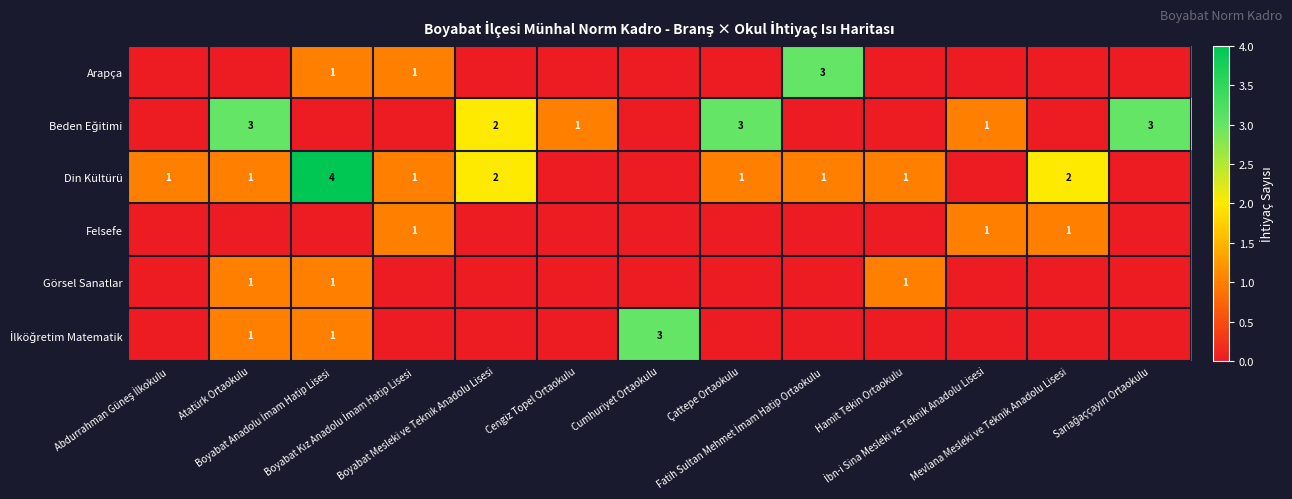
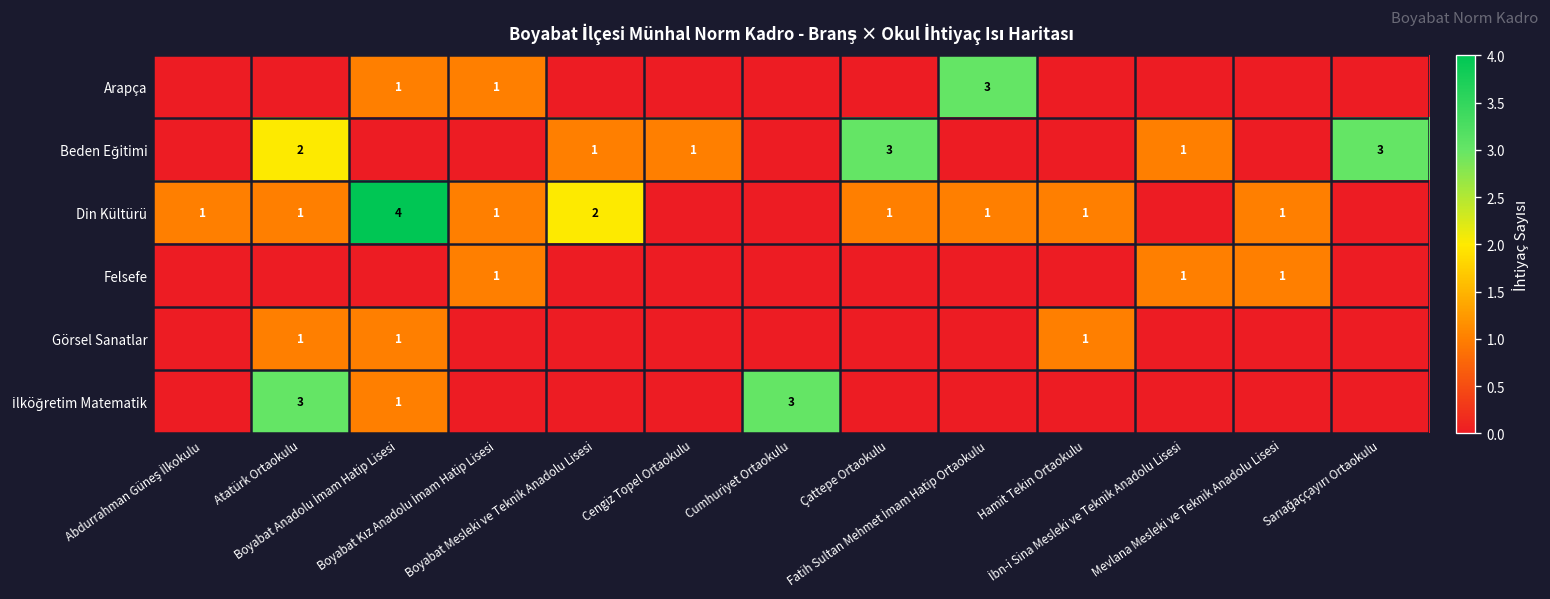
  {
    "Arapça": {
      "Boyabat Anadolu İmam Hatip Lisesi": 1,
      "Boyabat Kız Anadolu İmam Hatip Lisesi": 1,
      "Fatih Sultan Mehmet İmam Hatip Ortaokulu": 3
    },
    "Beden Eğitimi": {
-     "Atatürk Ortaokulu": 3,
-     "Boyabat Mesleki ve Teknik Anadolu Lisesi": 2,
+     "Atatürk Ortaokulu": 2,
+     "Boyabat Mesleki ve Teknik Anadolu Lisesi": 1,
      "Cengiz Topel Ortaokulu": 1,
      "Çattepe Ortaokulu": 3,
      "İbn-i Sina Mesleki ve Teknik Anadolu Lisesi": 1,
      "Sarıağaççayırı Ortaokulu": 3
    },
    "Din Kültürü": {
      "Abdurrahman Güneş İlkokulu": 1,
      "Atatürk Ortaokulu": 1,
      "Boyabat Anadolu İmam Hatip Lisesi": 4,
      "Boyabat Kız Anadolu İmam Hatip Lisesi": 1,
      "Boyabat Mesleki ve Teknik Anadolu Lisesi": 2,
      "Çattepe Ortaokulu": 1,
      "Fatih Sultan Mehmet İmam Hatip Ortaokulu": 1,
      "Hamit Tekin Ortaokulu": 1,
-     "Mevlana Mesleki ve Teknik Anadolu Lisesi": 2
+     "Mevlana Mesleki ve Teknik Anadolu Lisesi": 1
    },
    "Felsefe": {
      "Boyabat Kız Anadolu İmam Hatip Lisesi": 1,
      "İbn-i Sina Mesleki ve Teknik Anadolu Lisesi": 1,
      "Mevlana Mesleki ve Teknik Anadolu Lisesi": 1
    },
    "Görsel Sanatlar": {
      "Atatürk Ortaokulu": 1,
      "Boyabat Anadolu İmam Hatip Lisesi": 1,
      "Hamit Tekin Ortaokulu": 1
    },
    "İlköğretim Matematik": {
-     "Atatürk Ortaokulu": 1,
+     "Atatürk Ortaokulu": 3,
      "Boyabat Anadolu İmam Hatip Lisesi": 1,
      "Cumhuriyet Ortaokulu": 3
    }
  }
